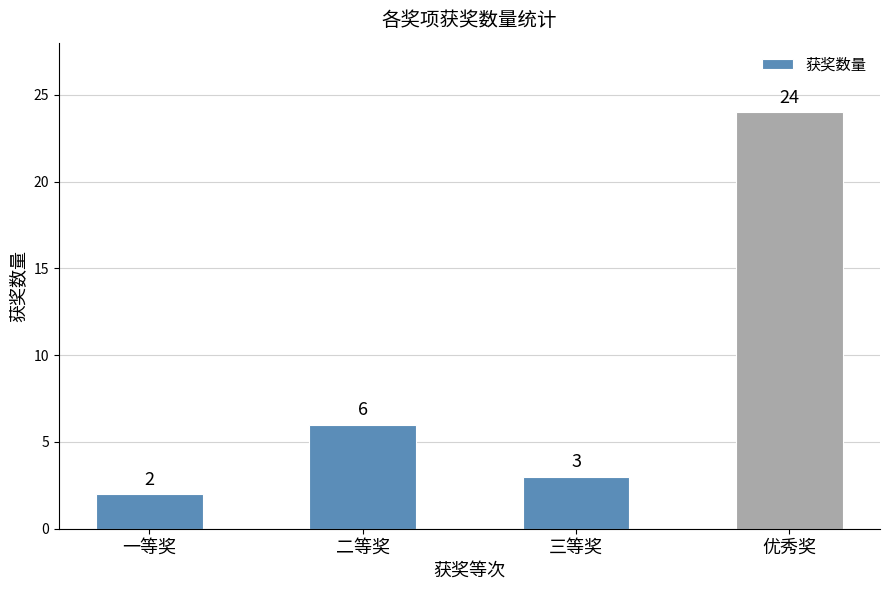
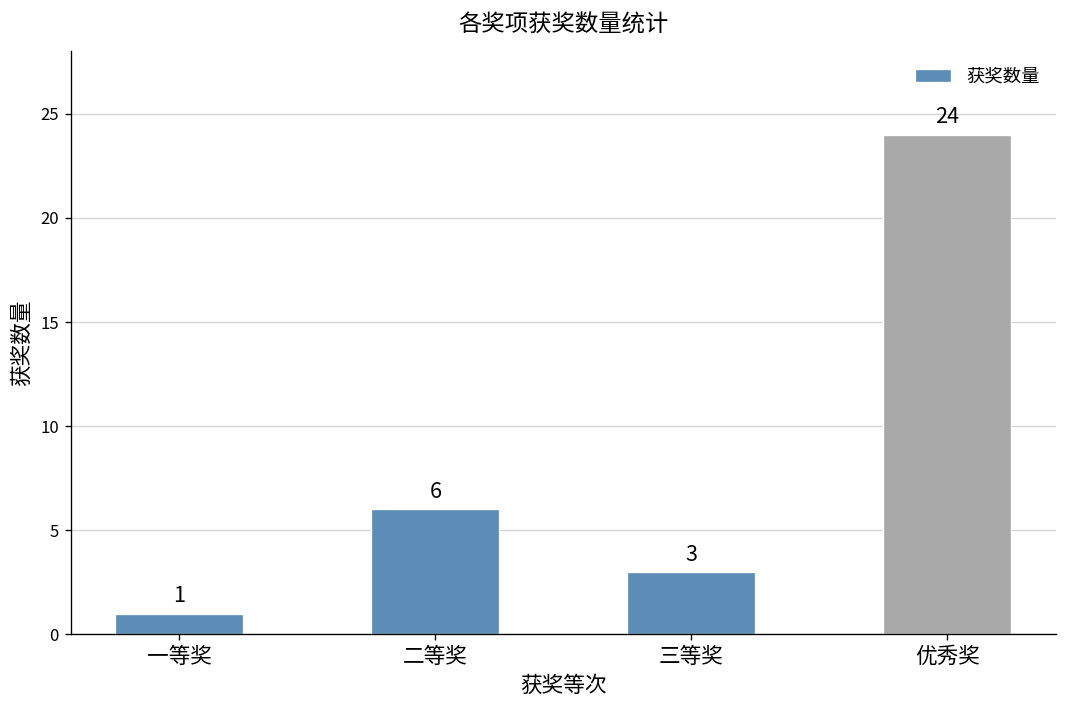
  {
-   "一等奖": 2,
+   "一等奖": 1,
    "二等奖": 6,
    "三等奖": 3,
    "优秀奖": 24
  }
